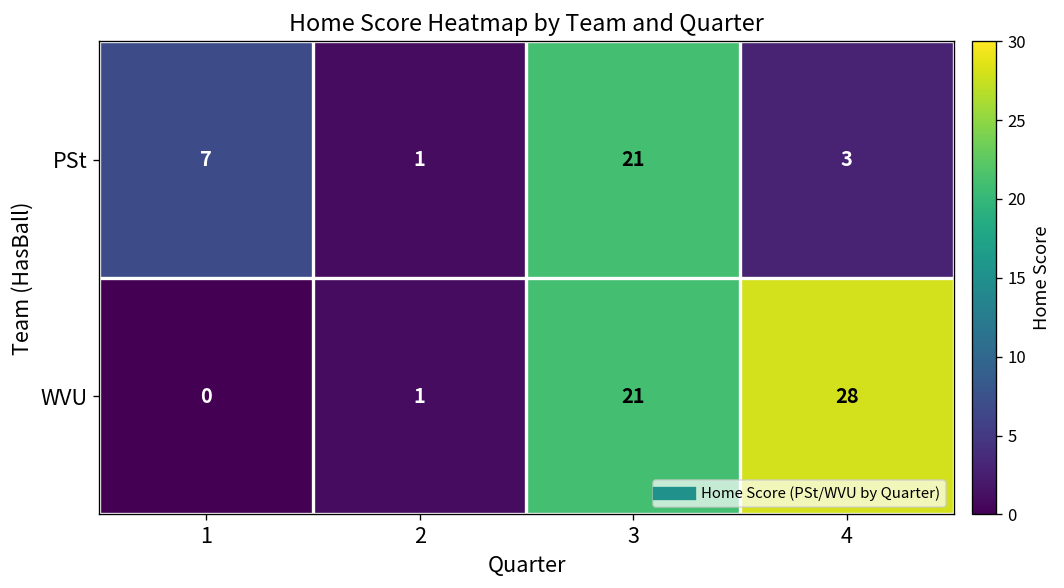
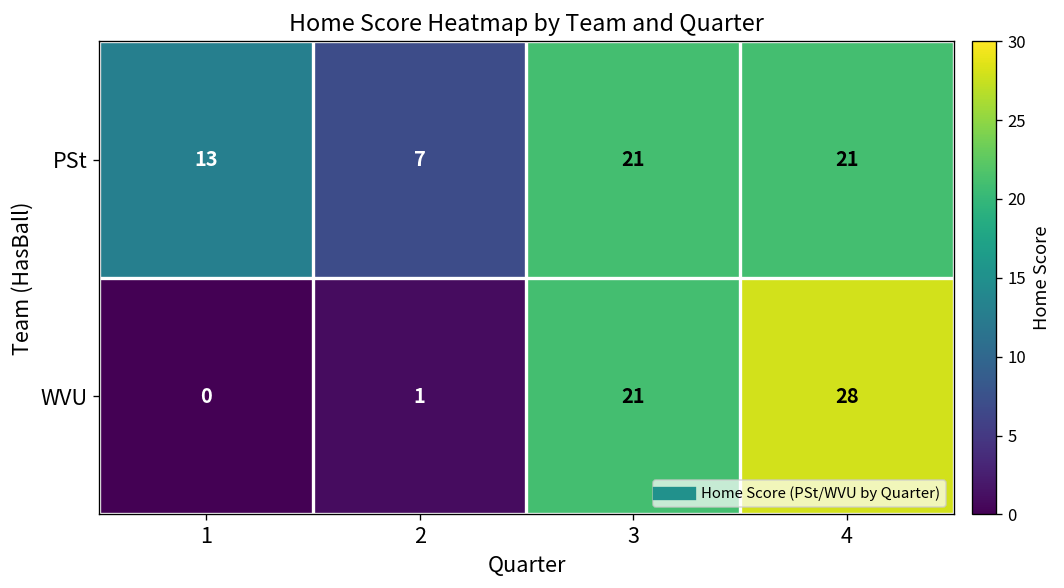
  {
    "PSt": {
-     "1": 7,
-     "2": 1,
+     "1": 13,
+     "2": 7,
      "3": 21,
-     "4": 3
+     "4": 21
    },
    "WVU": {
      "1": 0,
      "2": 1,
      "3": 21,
      "4": 28
    }
  }
